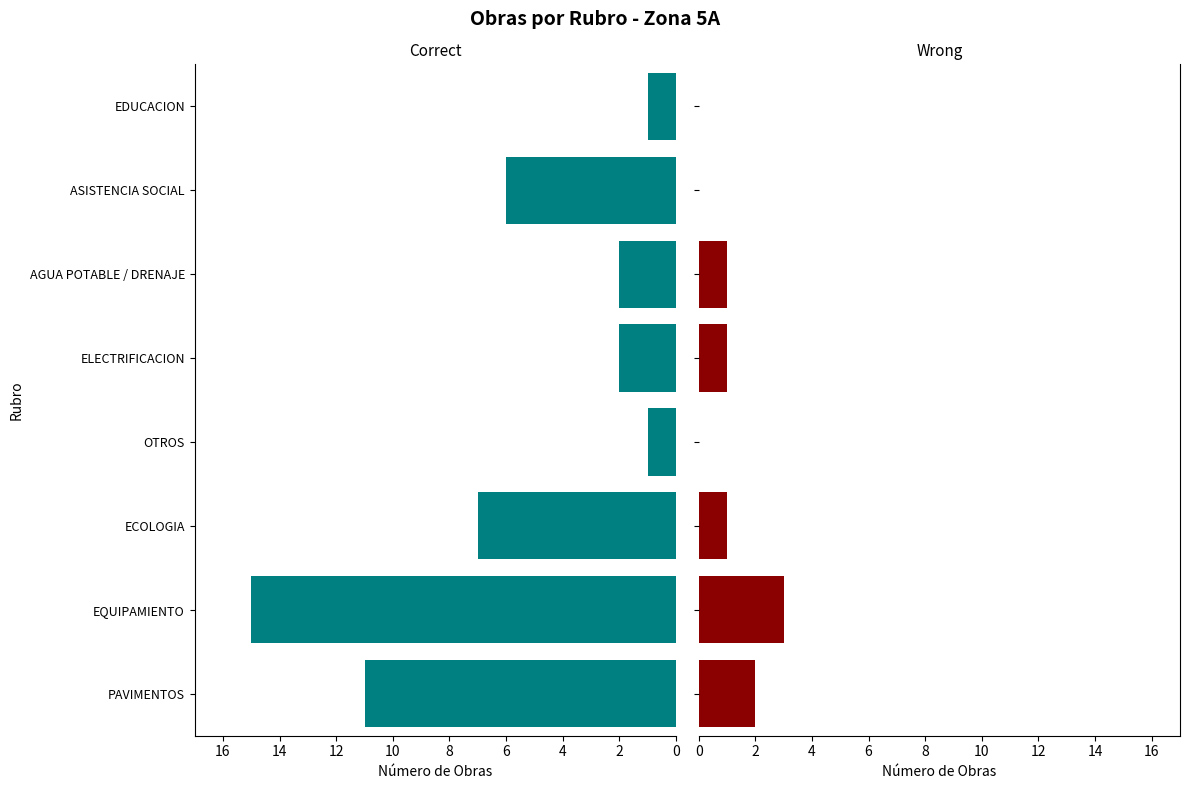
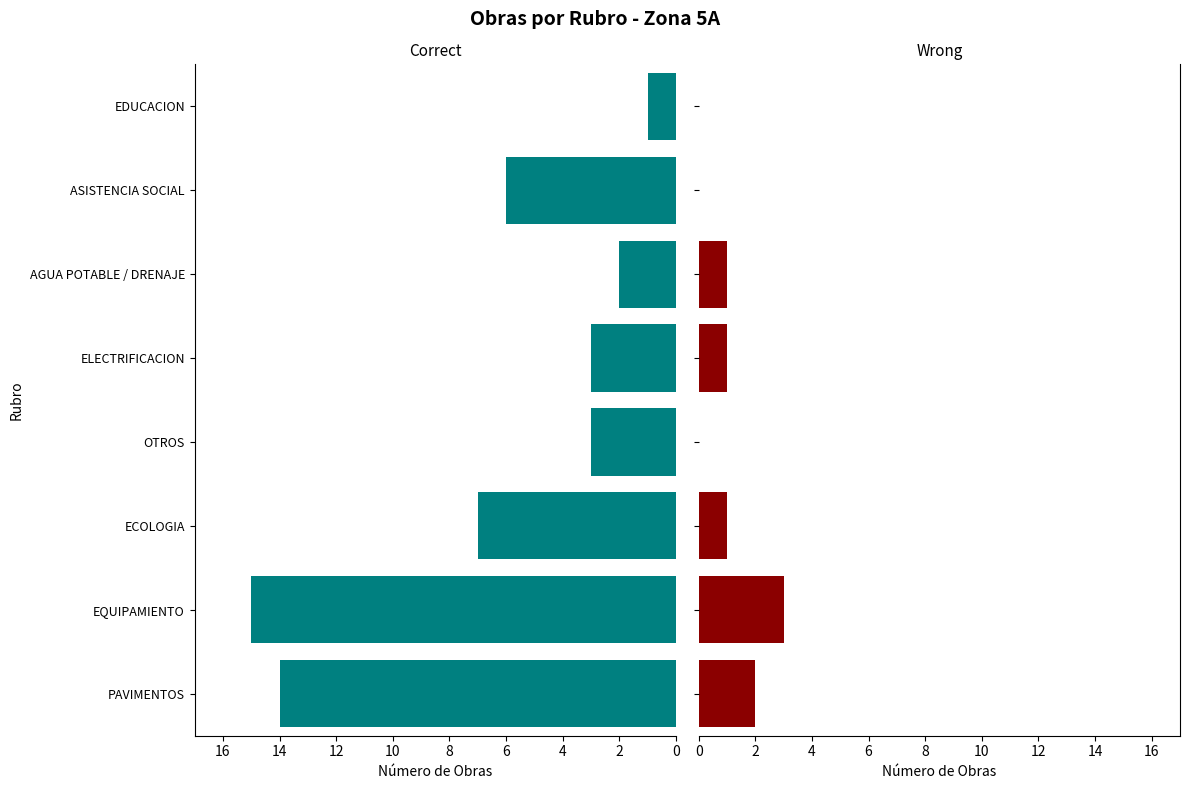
  {
    "Correct": {
      "EDUCACION": 1,
      "ASISTENCIA SOCIAL": 6,
      "AGUA POTABLE / DRENAJE": 2,
-     "ELECTRIFICACION": 2,
-     "OTROS": 1,
+     "ELECTRIFICACION": 3,
+     "OTROS": 3,
      "ECOLOGIA": 7,
      "EQUIPAMIENTO": 15,
-     "PAVIMENTOS": 11
+     "PAVIMENTOS": 14
    }
  }
